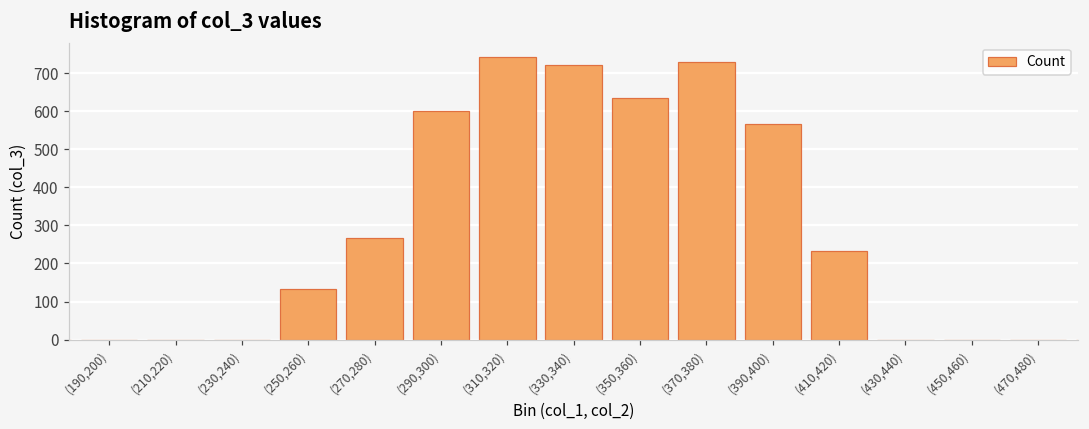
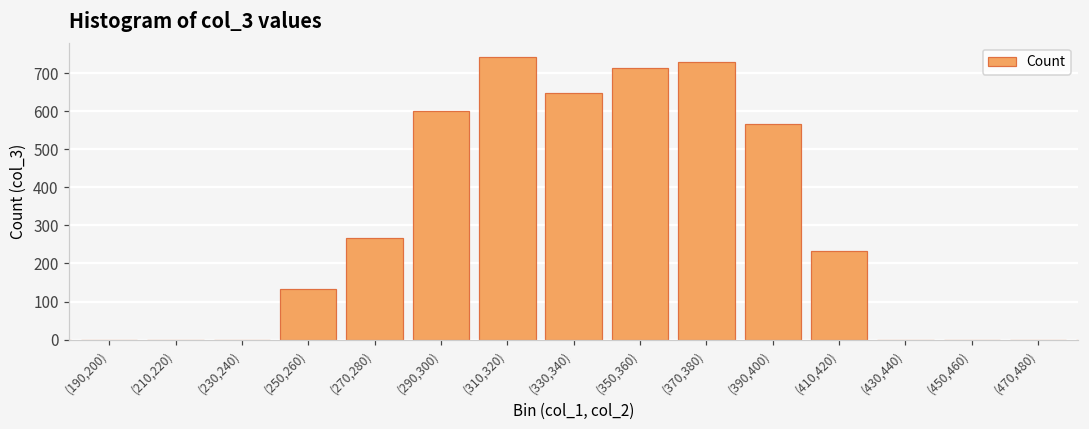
  {
    "(190,200)": 0,
    "(210,220)": 0,
    "(230,240)": 0,
    "(250,260)": 130,
    "(270,280)": 270,
    "(290,300)": 600,
    "(310,320)": 740,
-   "(330,340)": 720,
-   "(350,360)": 640,
+   "(330,340)": 650,
+   "(350,360)": 710,
    "(370,380)": 730,
    "(390,400)": 570,
    "(410,420)": 230,
    "(430,440)": 0,
    "(450,460)": 0,
    "(470,480)": 0
  }
